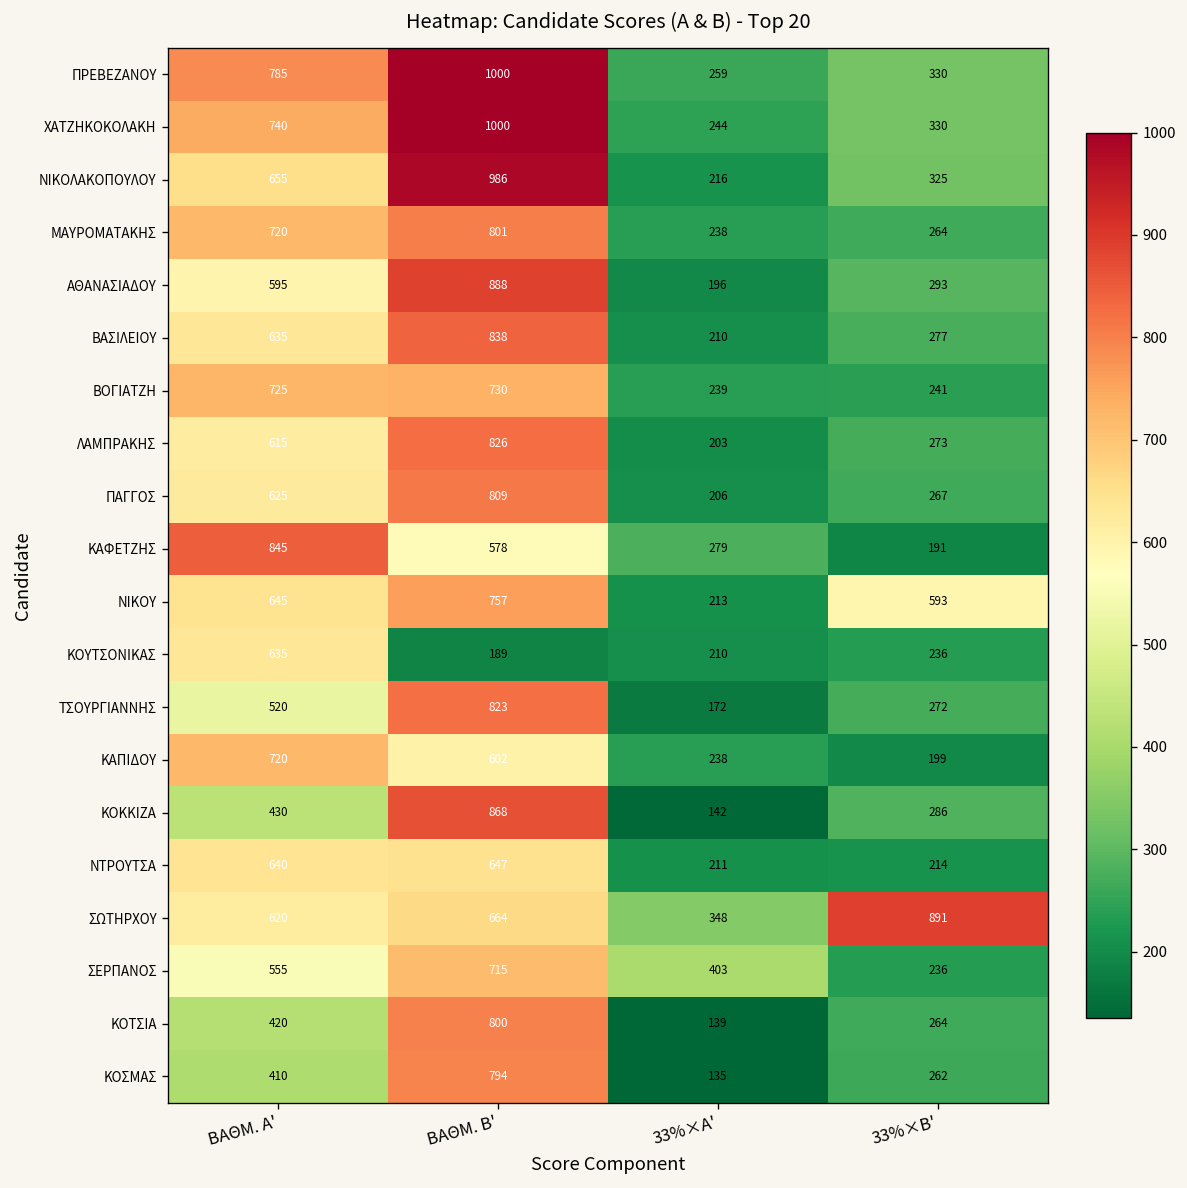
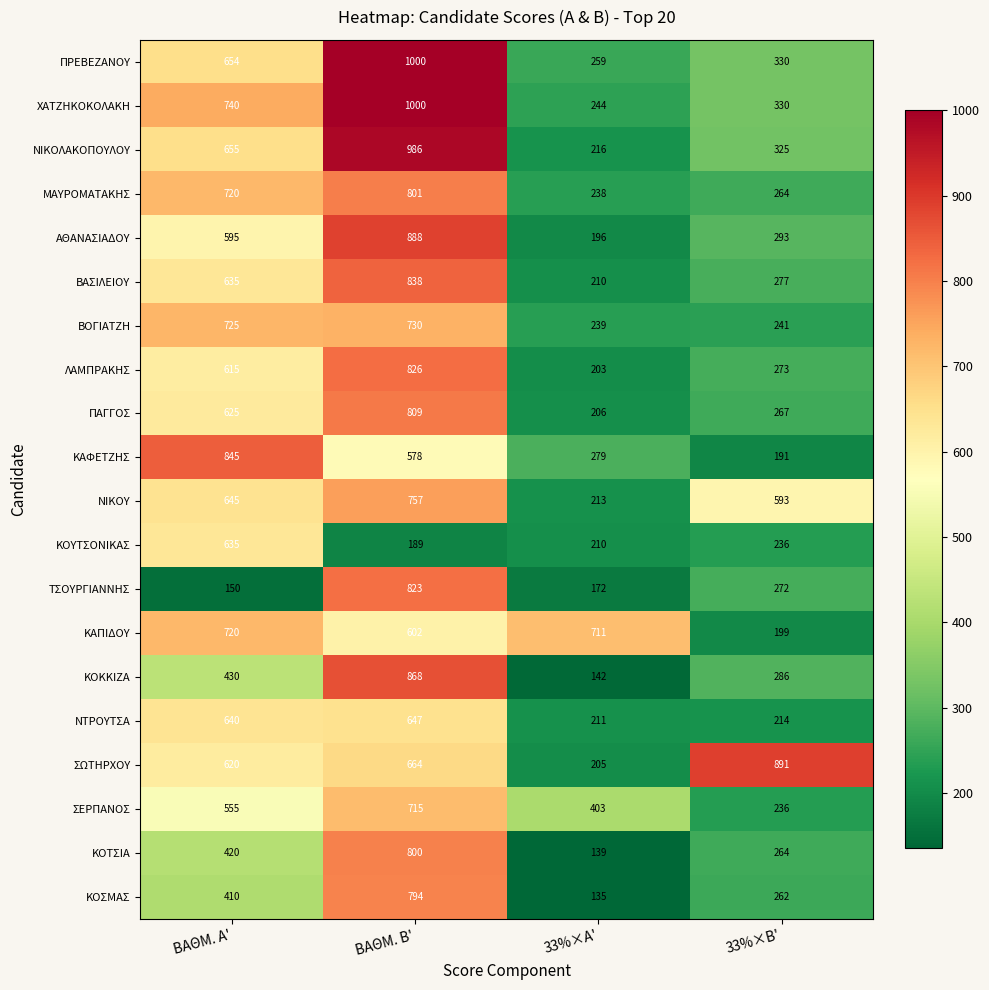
  {
    "ΠΡΕΒΕΖΑΝΟΥ": {
-     "ΒΑΘΜ. Α'": 785,
+     "ΒΑΘΜ. Α'": 654,
      "ΒΑΘΜ. Β'": 1000,
      "33%×Α'": 259,
      "33%×Β'": 330
    },
    "ΧΑΤΖΗΚΟΚΟΛΑΚΗ": {
      "ΒΑΘΜ. Α'": 740,
      "ΒΑΘΜ. Β'": 1000,
      "33%×Α'": 244,
      "33%×Β'": 330
    },
    "ΝΙΚΟΛΑΚΟΠΟΥΛΟΥ": {
      "ΒΑΘΜ. Α'": 655,
      "ΒΑΘΜ. Β'": 986,
      "33%×Α'": 216,
      "33%×Β'": 325
    },
    "ΜΑΥΡΟΜΑΤΑΚΗΣ": {
      "ΒΑΘΜ. Α'": 720,
      "ΒΑΘΜ. Β'": 801,
      "33%×Α'": 238,
      "33%×Β'": 264
    },
    "ΑΘΑΝΑΣΙΑΔΟΥ": {
      "ΒΑΘΜ. Α'": 595,
      "ΒΑΘΜ. Β'": 888,
      "33%×Α'": 196,
      "33%×Β'": 293
    },
    "ΒΑΣΙΛΕΙΟΥ": {
      "ΒΑΘΜ. Α'": 635,
      "ΒΑΘΜ. Β'": 838,
      "33%×Α'": 210,
      "33%×Β'": 277
    },
    "ΒΟΓΙΑΤΖΗ": {
      "ΒΑΘΜ. Α'": 725,
      "ΒΑΘΜ. Β'": 730,
      "33%×Α'": 239,
      "33%×Β'": 241
    },
    "ΛΑΜΠΡΑΚΗΣ": {
      "ΒΑΘΜ. Α'": 615,
      "ΒΑΘΜ. Β'": 826,
      "33%×Α'": 203,
      "33%×Β'": 273
    },
    "ΠΑΓΓΟΣ": {
      "ΒΑΘΜ. Α'": 625,
      "ΒΑΘΜ. Β'": 809,
      "33%×Α'": 206,
      "33%×Β'": 267
    },
    "ΚΑΦΕΤΖΗΣ": {
      "ΒΑΘΜ. Α'": 845,
      "ΒΑΘΜ. Β'": 578,
      "33%×Α'": 279,
      "33%×Β'": 191
    },
    "ΝΙΚΟΥ": {
      "ΒΑΘΜ. Α'": 645,
      "ΒΑΘΜ. Β'": 757,
      "33%×Α'": 213,
      "33%×Β'": 593
    },
    "ΚΟΥΤΣΟΝΙΚΑΣ": {
      "ΒΑΘΜ. Α'": 635,
      "ΒΑΘΜ. Β'": 189,
      "33%×Α'": 210,
      "33%×Β'": 236
    },
    "ΤΣΟΥΡΓΙΑΝΝΗΣ": {
-     "ΒΑΘΜ. Α'": 520,
+     "ΒΑΘΜ. Α'": 150,
      "ΒΑΘΜ. Β'": 823,
      "33%×Α'": 172,
      "33%×Β'": 272
    },
    "ΚΑΠΙΔΟΥ": {
      "ΒΑΘΜ. Α'": 720,
      "ΒΑΘΜ. Β'": 602,
-     "33%×Α'": 238,
+     "33%×Α'": 711,
      "33%×Β'": 199
    },
    "ΚΟΚΚΙΖΑ": {
      "ΒΑΘΜ. Α'": 430,
      "ΒΑΘΜ. Β'": 868,
      "33%×Α'": 142,
      "33%×Β'": 286
    },
    "ΝΤΡΟΥΤΣΑ": {
      "ΒΑΘΜ. Α'": 640,
      "ΒΑΘΜ. Β'": 647,
      "33%×Α'": 211,
      "33%×Β'": 214
    },
    "ΣΩΤΗΡΧΟΥ": {
      "ΒΑΘΜ. Α'": 620,
      "ΒΑΘΜ. Β'": 664,
-     "33%×Α'": 348,
+     "33%×Α'": 205,
      "33%×Β'": 891
    },
    "ΣΕΡΠΑΝΟΣ": {
      "ΒΑΘΜ. Α'": 555,
      "ΒΑΘΜ. Β'": 715,
      "33%×Α'": 403,
      "33%×Β'": 236
    },
    "ΚΟΤΣΙΑ": {
      "ΒΑΘΜ. Α'": 420,
      "ΒΑΘΜ. Β'": 800,
      "33%×Α'": 139,
      "33%×Β'": 264
    },
    "ΚΟΣΜΑΣ": {
      "ΒΑΘΜ. Α'": 410,
      "ΒΑΘΜ. Β'": 794,
      "33%×Α'": 135,
      "33%×Β'": 262
    }
  }
